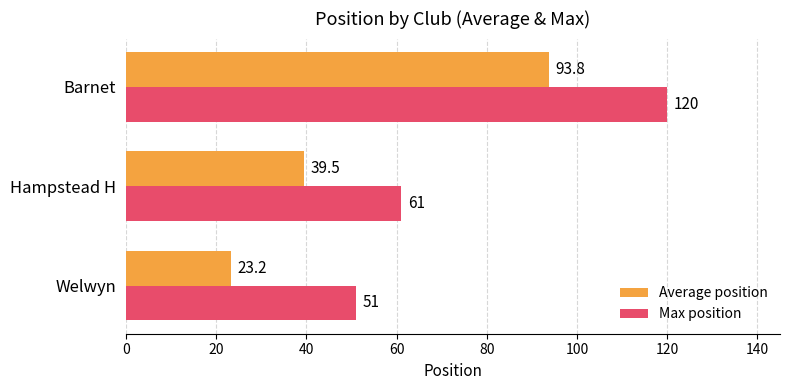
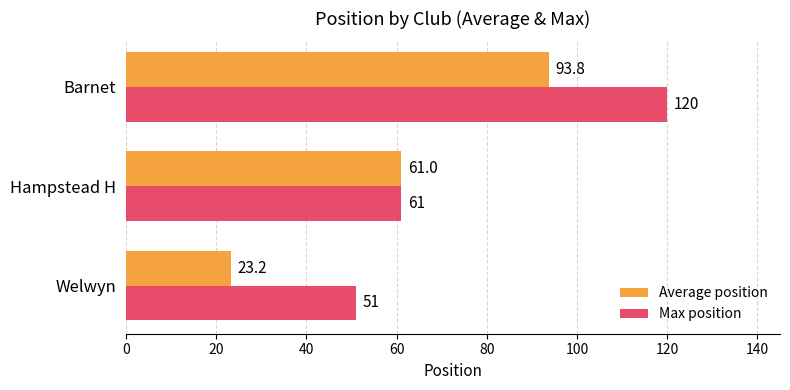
  {
    "Average position": {
      "Barnet": 93.8,
-     "Hampstead H": 39.5,
+     "Hampstead H": 61.0,
      "Welwyn": 23.2
    },
    "Max position": {
      "Barnet": 120,
      "Hampstead H": 61,
      "Welwyn": 51
    }
  }
